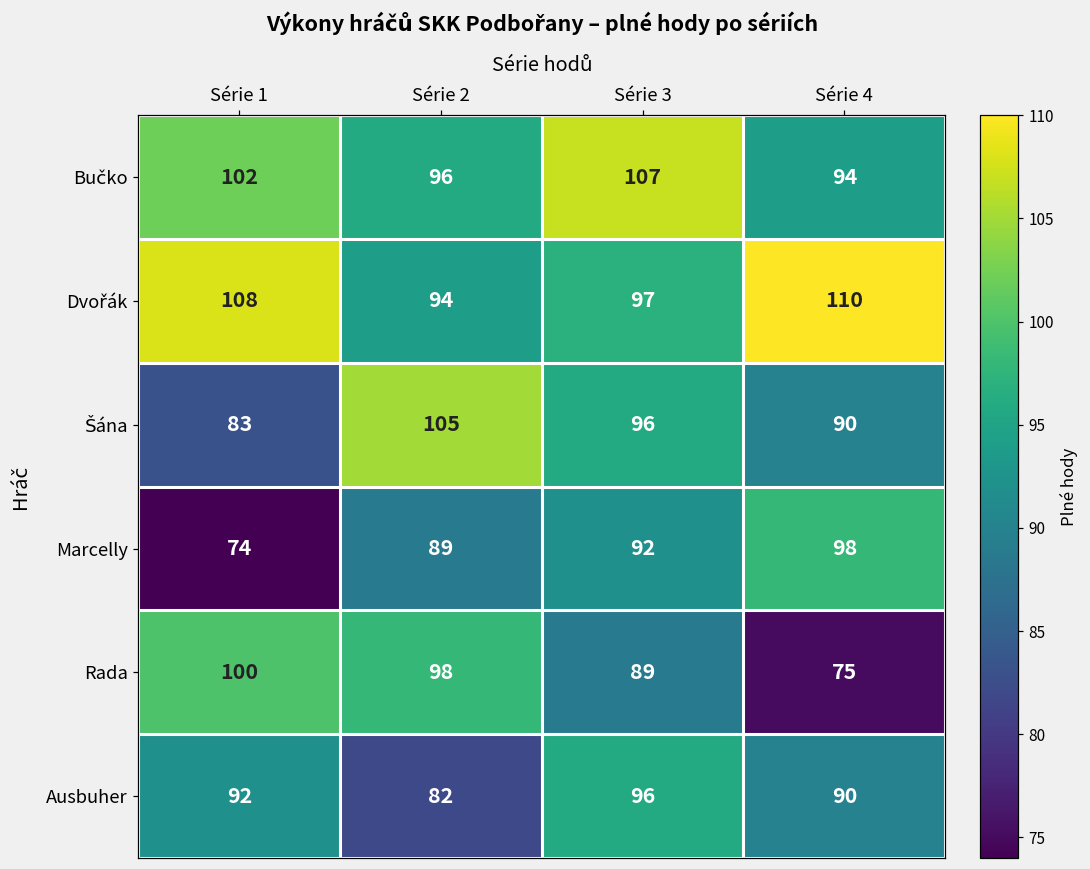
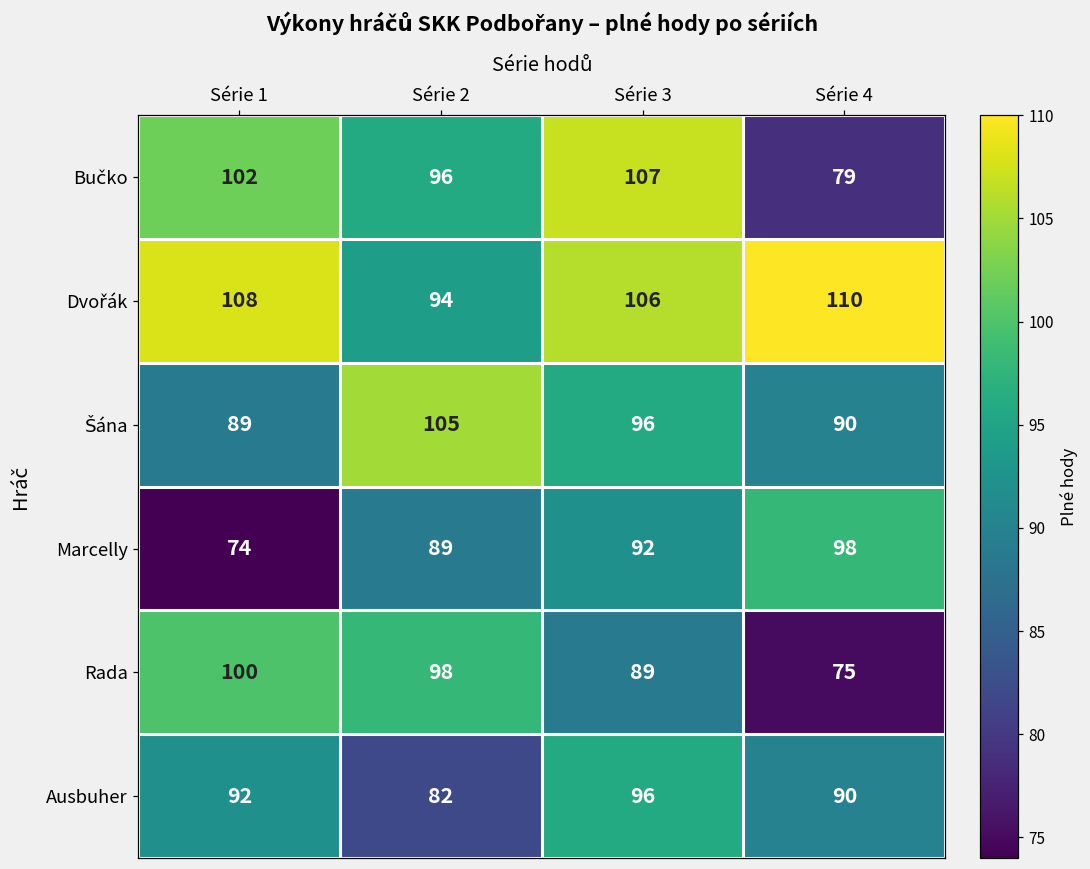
  {
    "Bučko": {
      "Série 1": 102,
      "Série 2": 96,
      "Série 3": 107,
-     "Série 4": 94
+     "Série 4": 79
    },
    "Dvořák": {
      "Série 1": 108,
      "Série 2": 94,
-     "Série 3": 97,
+     "Série 3": 106,
      "Série 4": 110
    },
    "Šána": {
-     "Série 1": 83,
+     "Série 1": 89,
      "Série 2": 105,
      "Série 3": 96,
      "Série 4": 90
    },
    "Marcelly": {
      "Série 1": 74,
      "Série 2": 89,
      "Série 3": 92,
      "Série 4": 98
    },
    "Rada": {
      "Série 1": 100,
      "Série 2": 98,
      "Série 3": 89,
      "Série 4": 75
    },
    "Ausbuher": {
      "Série 1": 92,
      "Série 2": 82,
      "Série 3": 96,
      "Série 4": 90
    }
  }
